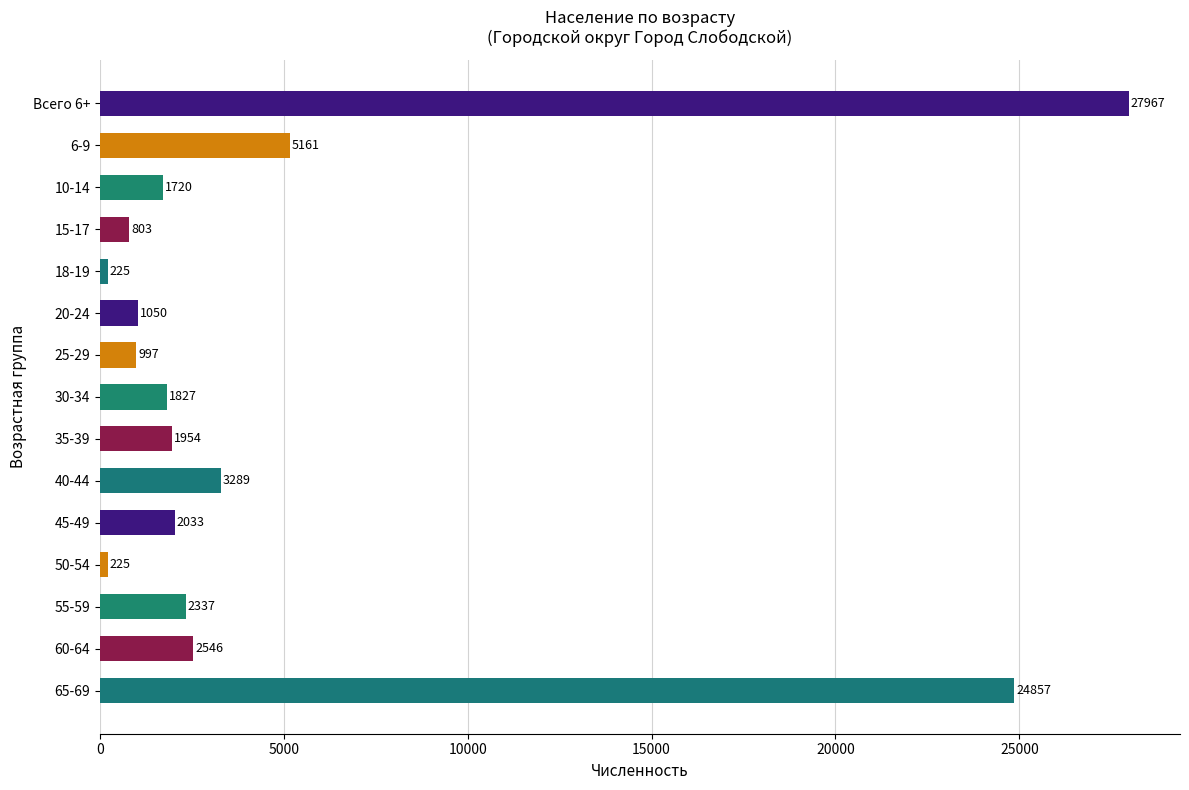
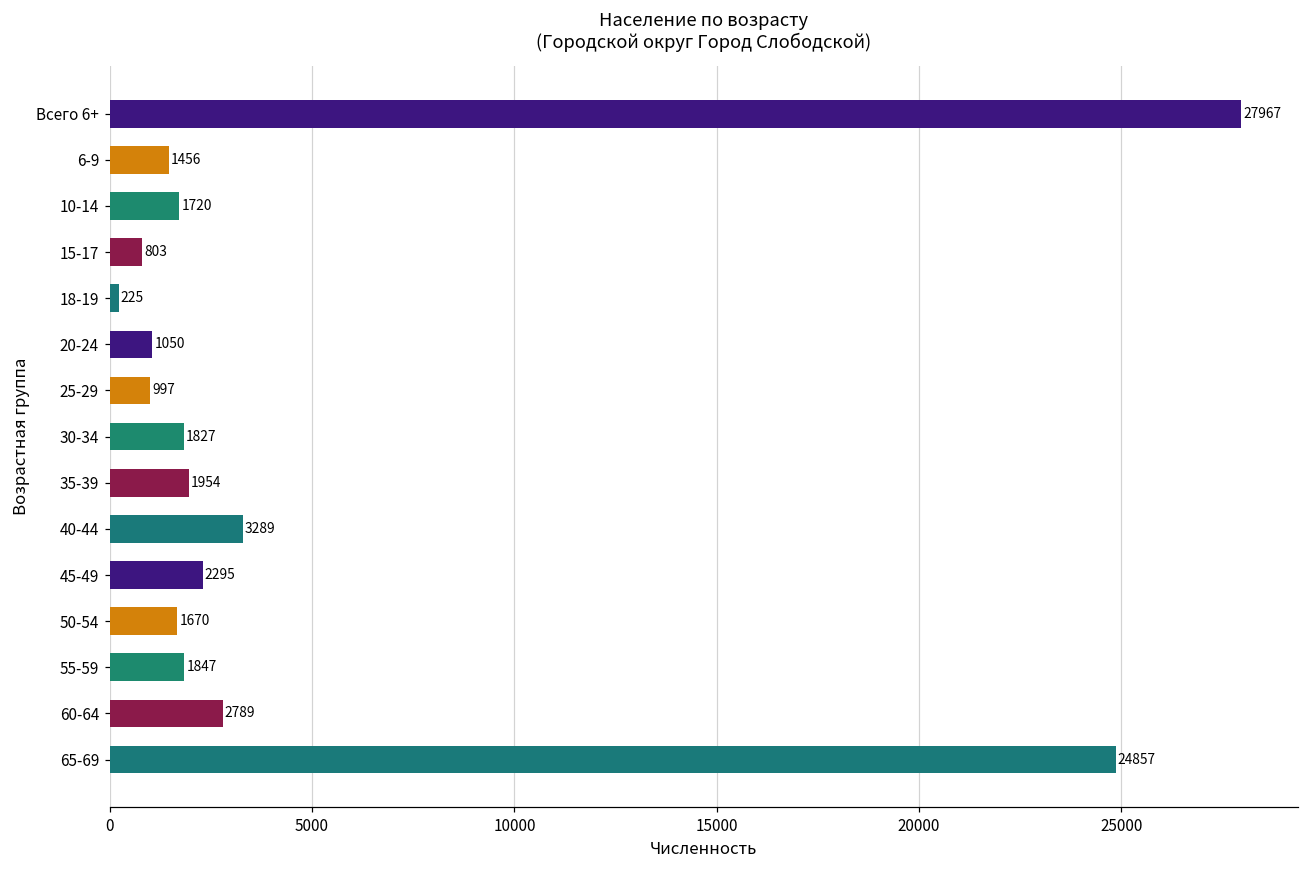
  {
    "Всего 6+": 27967,
-   "6-9": 5161,
+   "6-9": 1456,
    "10-14": 1720,
    "15-17": 803,
    "18-19": 225,
    "20-24": 1050,
    "25-29": 997,
    "30-34": 1827,
    "35-39": 1954,
    "40-44": 3289,
-   "45-49": 2033,
-   "50-54": 225,
-   "55-59": 2337,
-   "60-64": 2546,
+   "45-49": 2295,
+   "50-54": 1670,
+   "55-59": 1847,
+   "60-64": 2789,
    "65-69": 24857
  }
